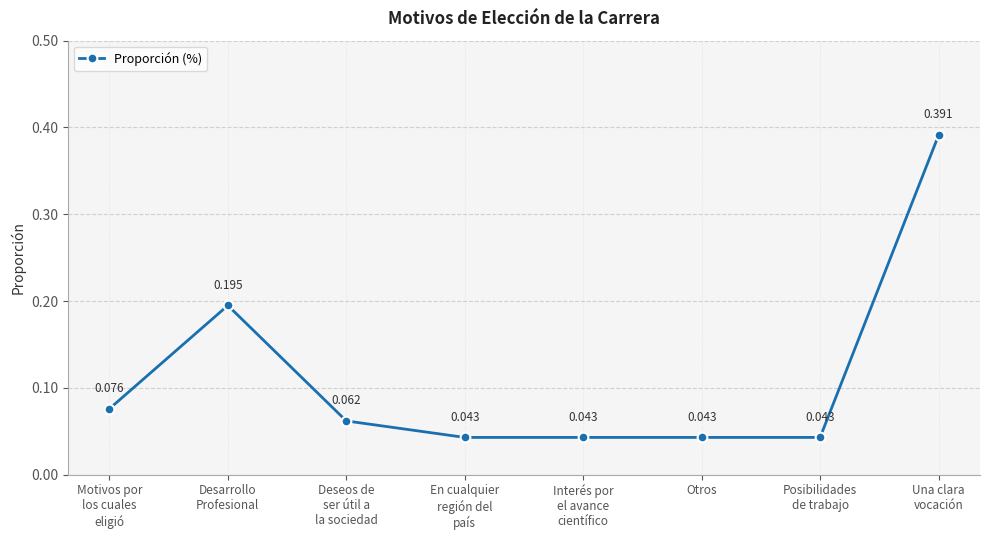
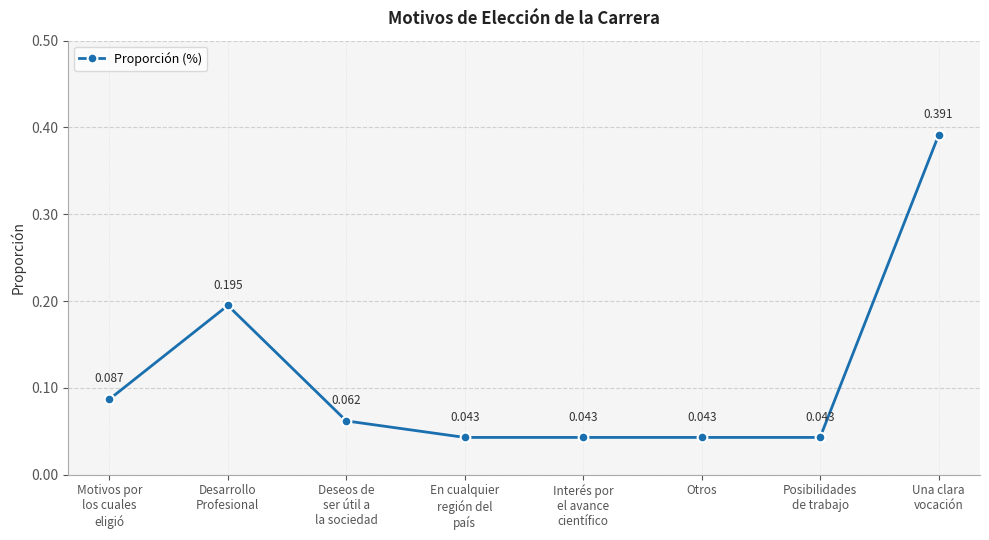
  {
-   "Motivos por los cuales eligió": 0.076,
+   "Motivos por los cuales eligió": 0.087,
    "Desarrollo Profesional": 0.195,
    "Deseos de ser útil a la sociedad": 0.062,
    "En cualquier región del país": 0.043,
    "Interés por el avance científico": 0.043,
    "Otros": 0.043,
    "Posibilidades de trabajo": 0.043,
    "Una clara vocación": 0.391
  }
